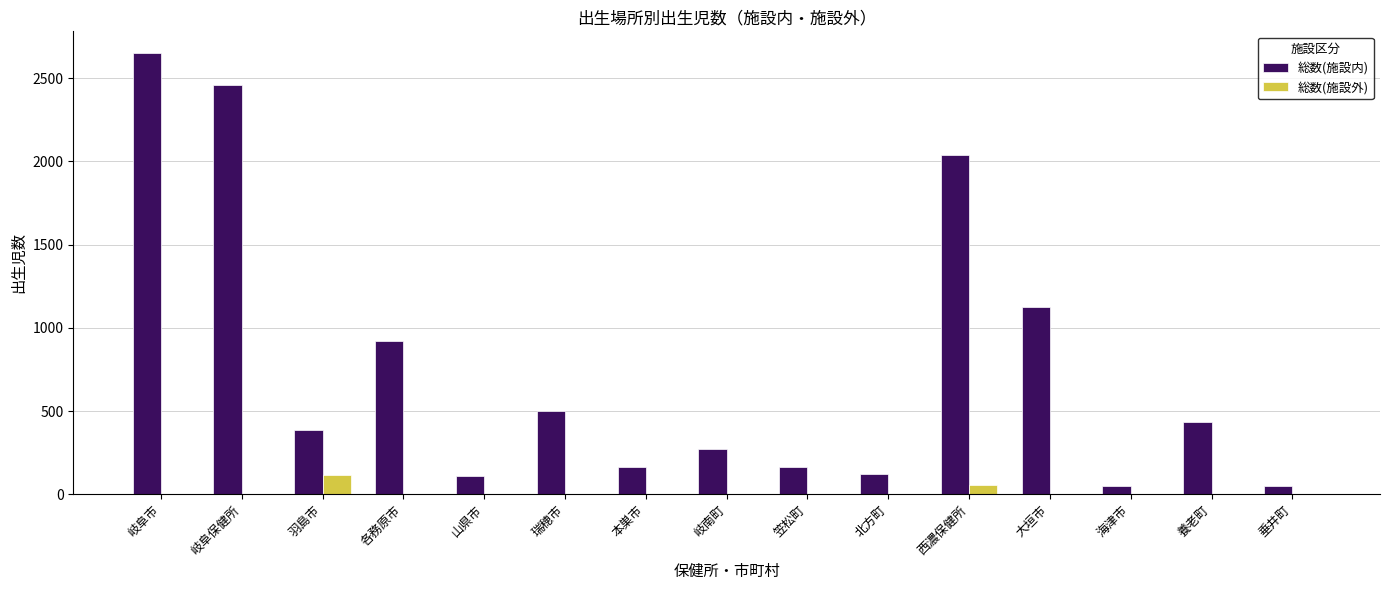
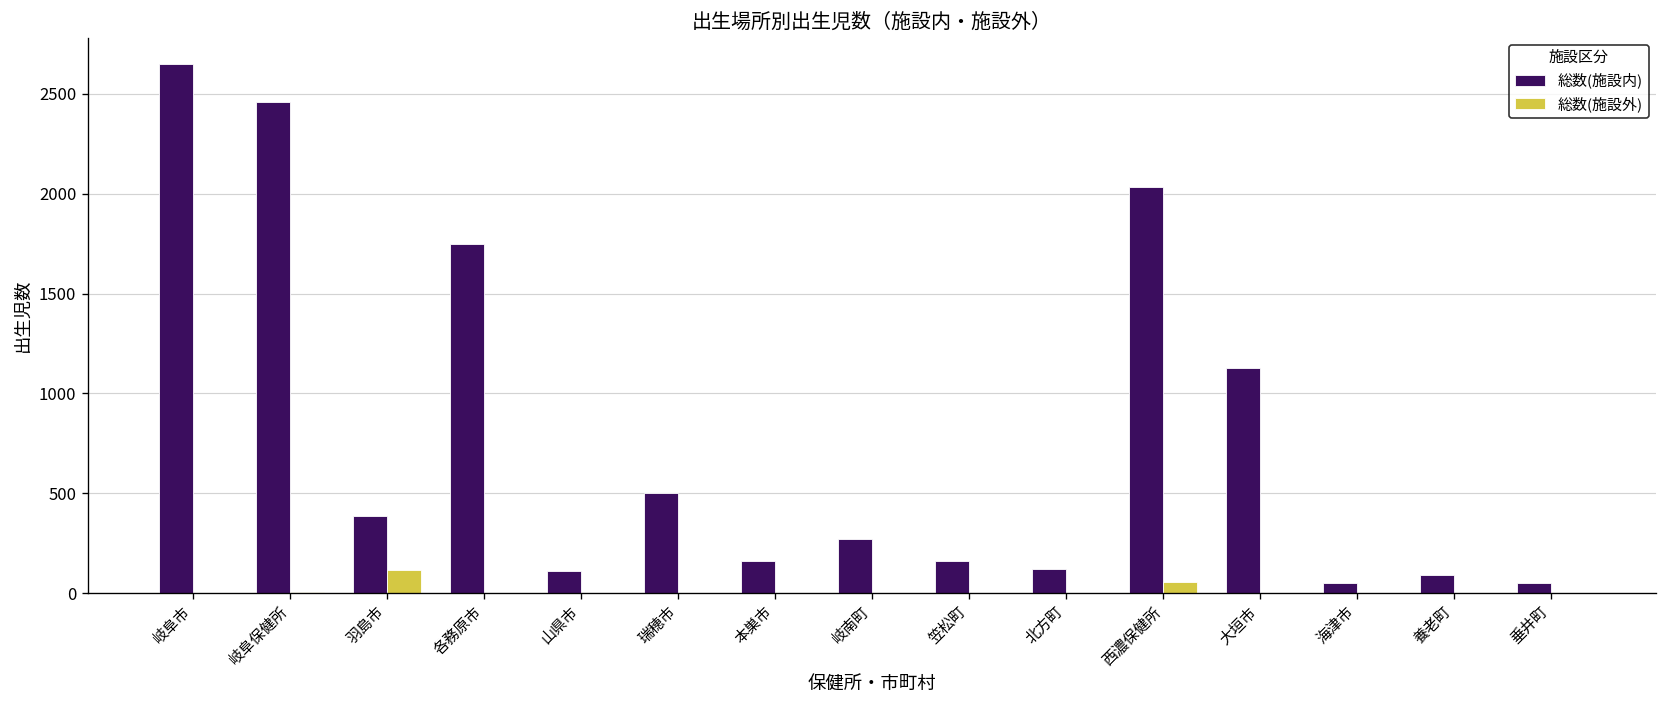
  {
    "総数(施設内)": {
      "岐阜市": 2650,
      "岐阜保健所": 2460,
      "羽島市": 390,
-     "各務原市": 920,
+     "各務原市": 1750,
      "山県市": 110,
      "瑞穂市": 500,
      "本巣市": 160,
      "岐南町": 270,
      "笠松町": 160,
      "北方町": 120,
      "西濃保健所": 2040,
      "大垣市": 1130,
      "海津市": 50,
-     "養老町": 430,
+     "養老町": 90,
      "垂井町": 50
    },
    "総数(施設外)": {
      "羽島市": 110,
      "山県市": 0,
      "瑞穂市": 0,
      "本巣市": 0,
      "笠松町": 0,
      "北方町": 0,
      "西濃保健所": 60,
      "海津市": 0,
      "養老町": 0,
      "垂井町": 0
    }
  }
